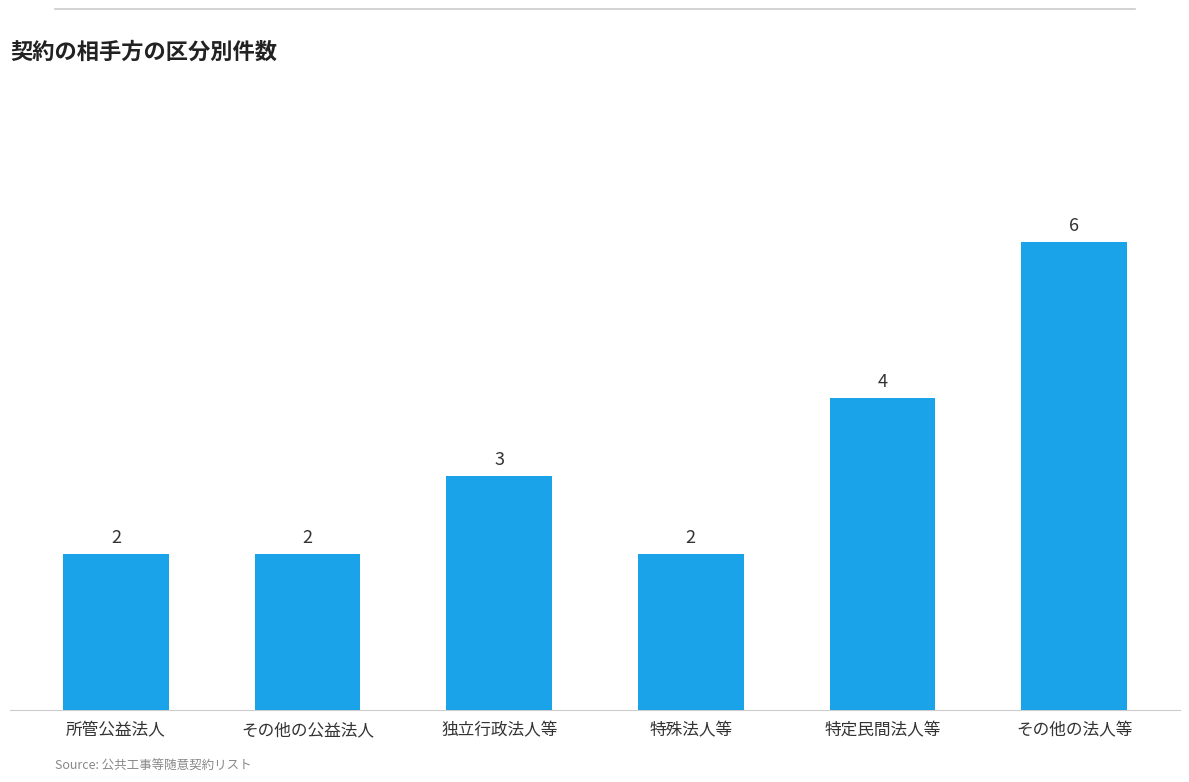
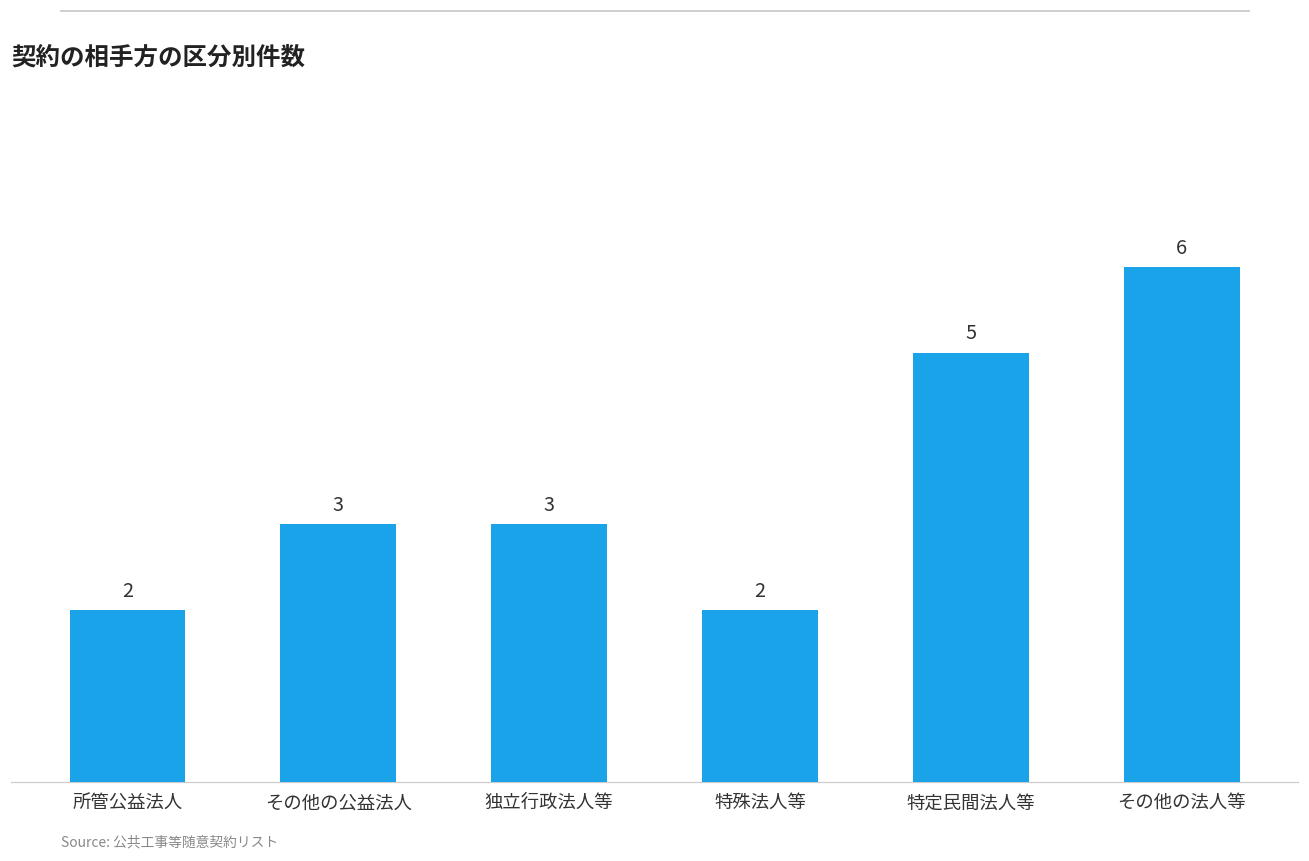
  {
    "所管公益法人": 2,
-   "その他の公益法人": 2,
+   "その他の公益法人": 3,
    "独立行政法人等": 3,
    "特殊法人等": 2,
-   "特定民間法人等": 4,
+   "特定民間法人等": 5,
    "その他の法人等": 6
  }
